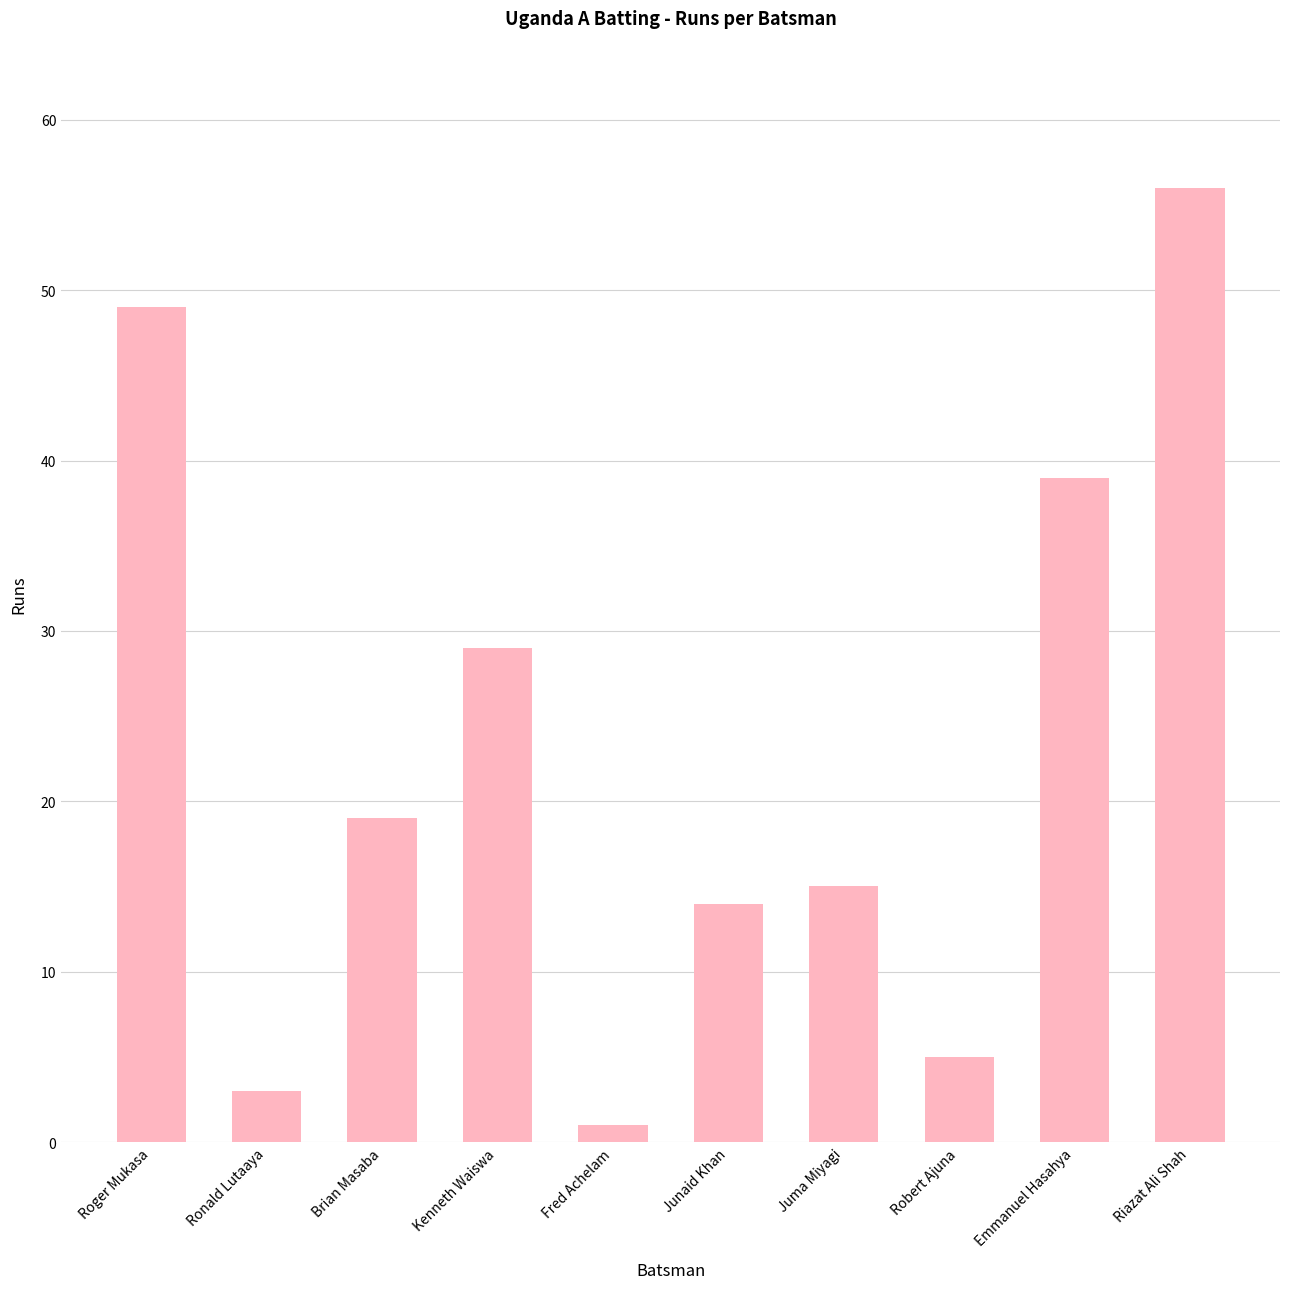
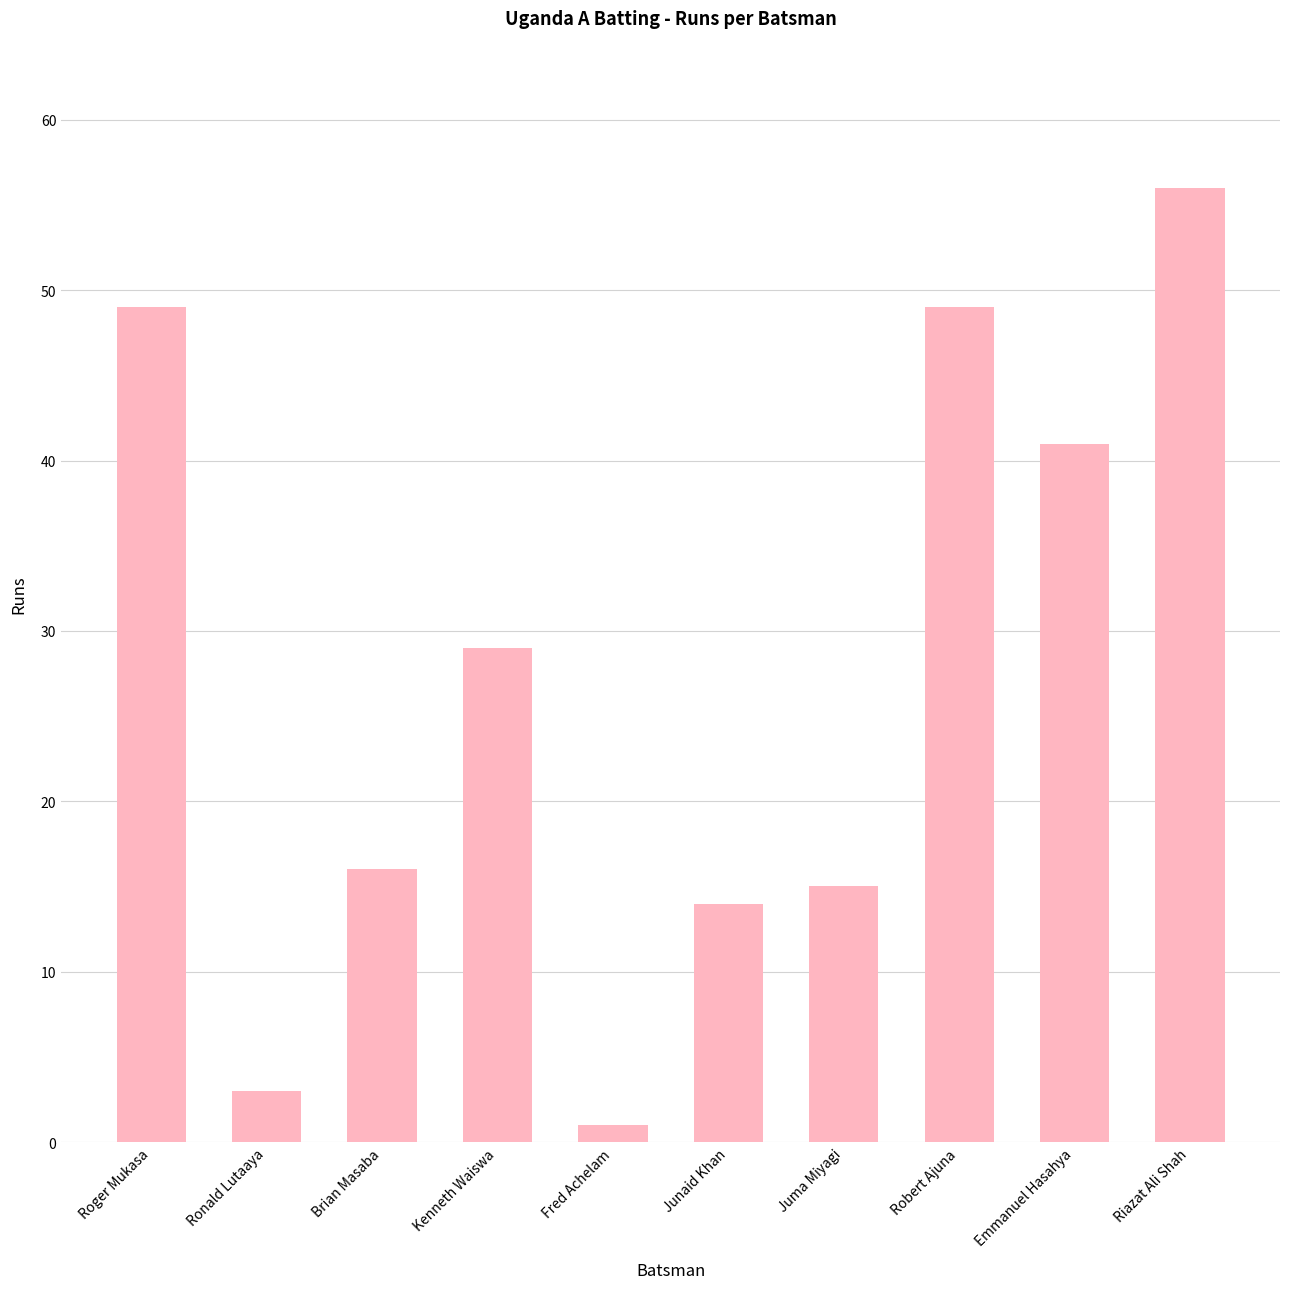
  {
    "Roger Mukasa": 49,
    "Ronald Lutaaya": 3,
-   "Brian Masaba": 19,
+   "Brian Masaba": 16,
    "Kenneth Waiswa": 29,
    "Fred Achelam": 1,
    "Junaid Khan": 14,
    "Juma Miyagi": 15,
-   "Robert Ajuna": 5,
-   "Emmanuel Hasahya": 39,
+   "Robert Ajuna": 49,
+   "Emmanuel Hasahya": 41,
    "Riazat Ali Shah": 56
  }
